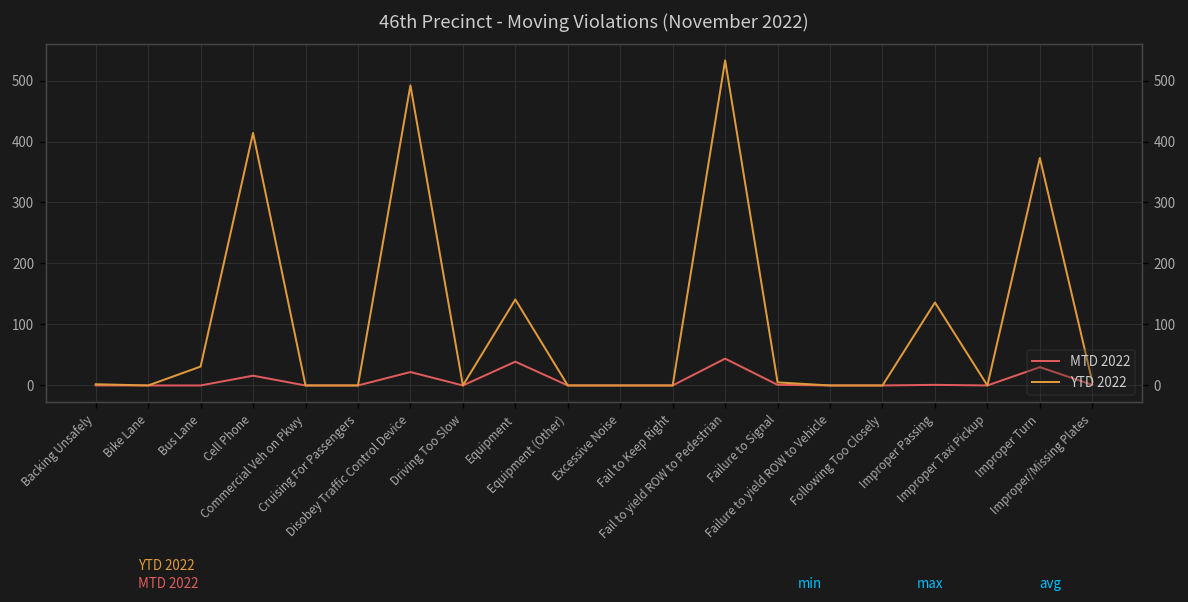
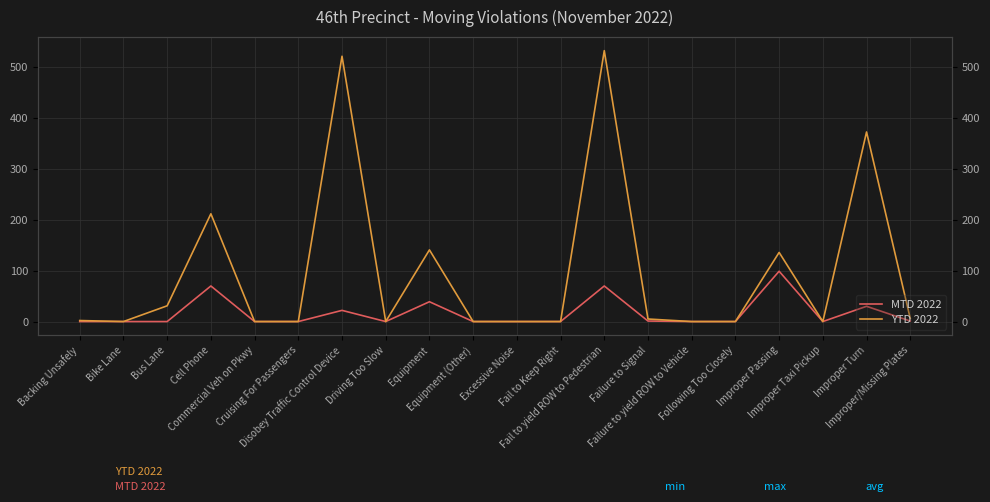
  {
    "MTD 2022": {
      "Bus Lane": 0,
-     "Cell Phone": 20,
+     "Cell Phone": 70,
      "Disobey Traffic Control Device": 20,
      "Equipment": 40,
-     "Fail to yield ROW to Pedestrian": 40,
-     "Improper Passing": 0
+     "Fail to yield ROW to Pedestrian": 70,
+     "Improper Passing": 100
    },
    "YTD 2022": {
      "Bus Lane": 30,
-     "Cell Phone": 410,
-     "Disobey Traffic Control Device": 490,
+     "Cell Phone": 210,
+     "Disobey Traffic Control Device": 520,
      "Equipment": 140,
      "Fail to yield ROW to Pedestrian": 530,
      "Improper Passing": 140,
      "Improper Turn": 370
    }
  }
